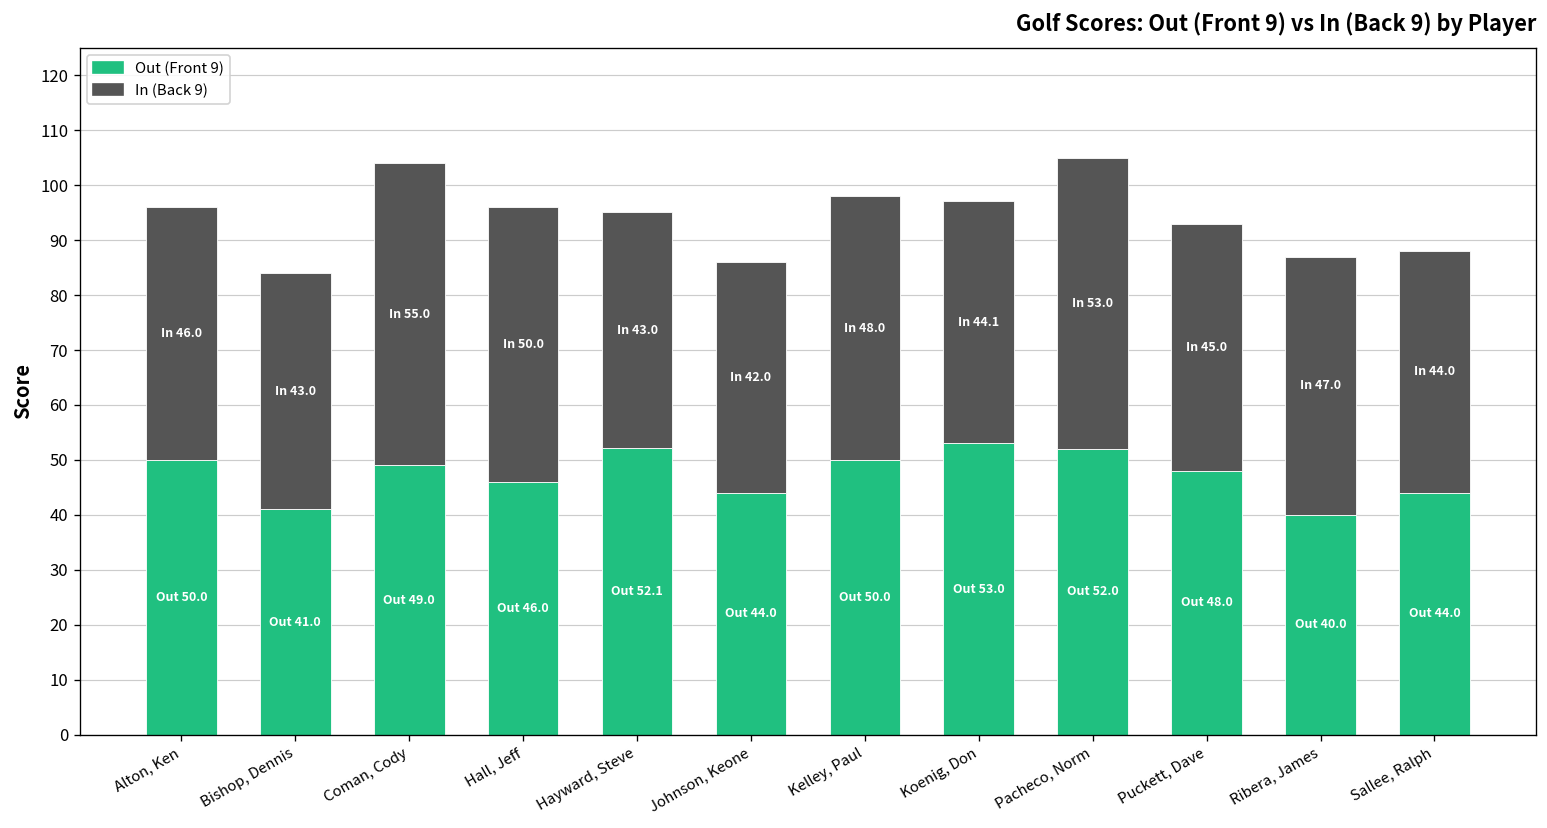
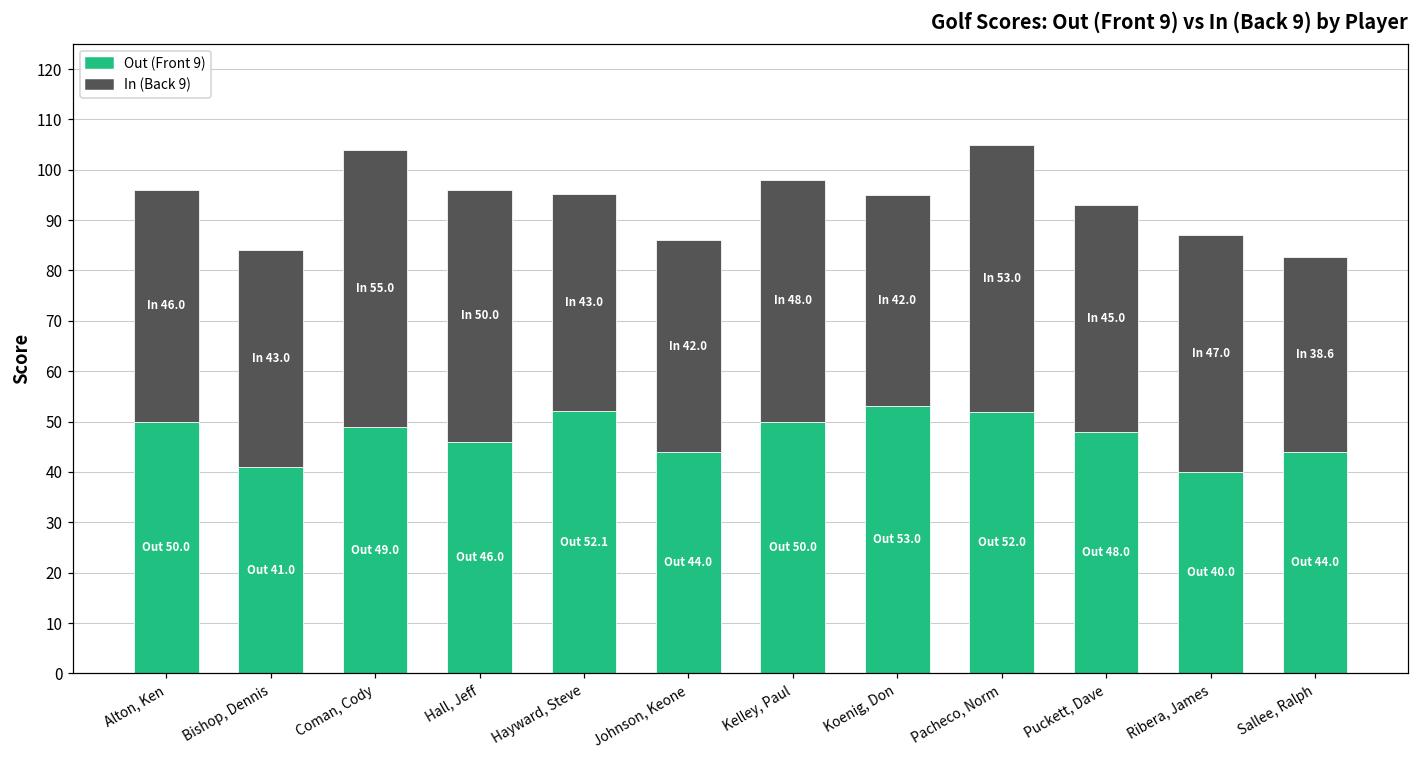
  {
    "Out (Front 9)": {
      "Alton, Ken": 50.0,
      "Bishop, Dennis": 41.0,
      "Coman, Cody": 49.0,
      "Hall, Jeff": 46.0,
      "Hayward, Steve": 52.1,
      "Johnson, Keone": 44.0,
      "Kelley, Paul": 50.0,
      "Koenig, Don": 53.0,
      "Pacheco, Norm": 52.0,
      "Puckett, Dave": 48.0,
      "Ribera, James": 40.0,
      "Sallee, Ralph": 44.0
    },
    "In (Back 9)": {
      "Alton, Ken": 46.0,
      "Bishop, Dennis": 43.0,
      "Coman, Cody": 55.0,
      "Hall, Jeff": 50.0,
      "Hayward, Steve": 43.0,
      "Johnson, Keone": 42.0,
      "Kelley, Paul": 48.0,
-     "Koenig, Don": 44.1,
+     "Koenig, Don": 42.0,
      "Pacheco, Norm": 53.0,
      "Puckett, Dave": 45.0,
      "Ribera, James": 47.0,
-     "Sallee, Ralph": 44.0
+     "Sallee, Ralph": 38.6
    }
  }
